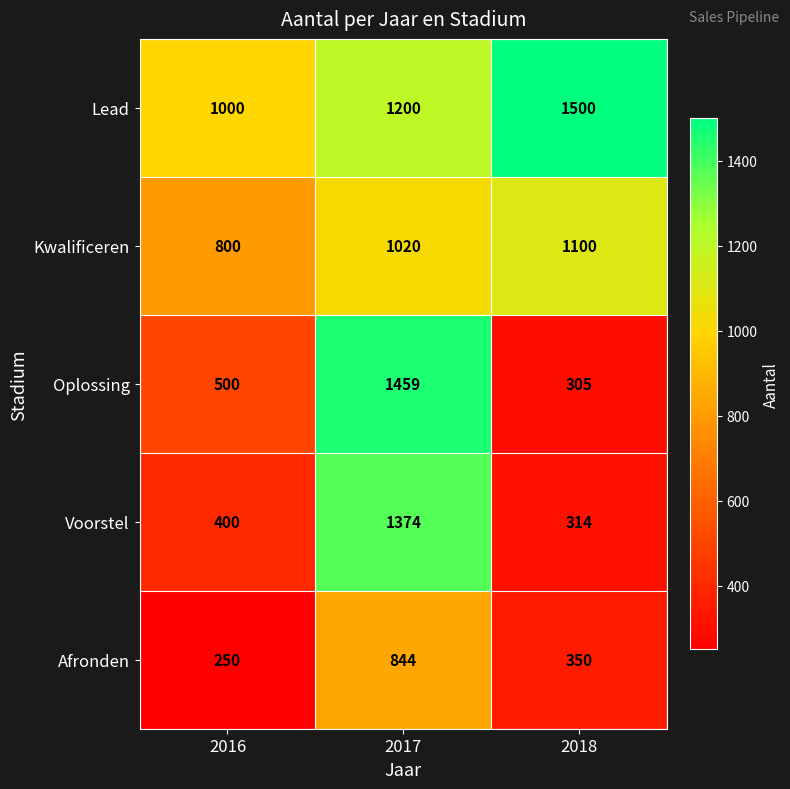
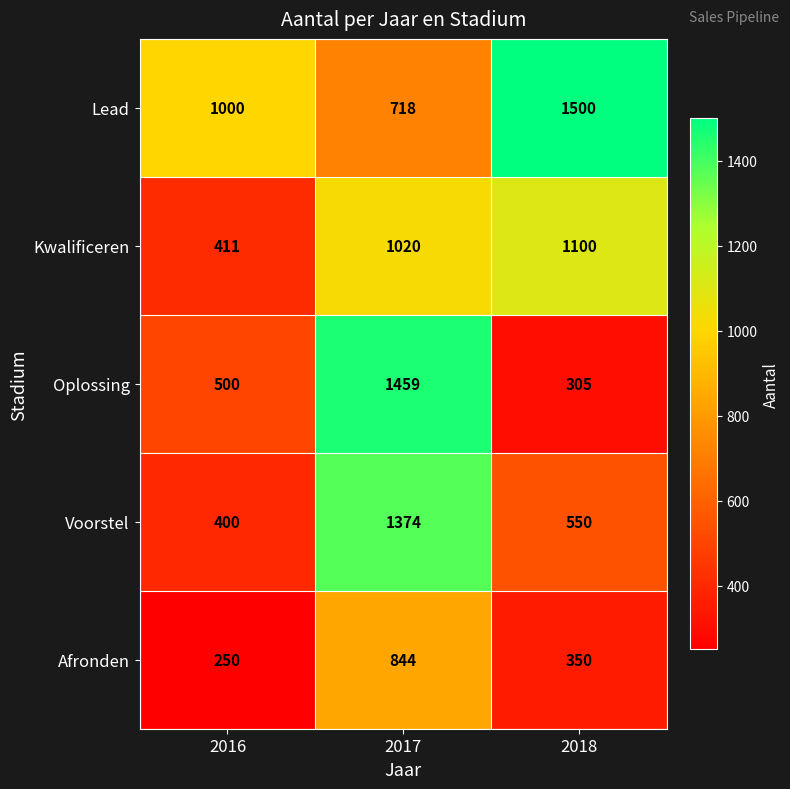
  {
    "Lead": {
      "2016": 1000,
-     "2017": 1200,
+     "2017": 718,
      "2018": 1500
    },
    "Kwalificeren": {
-     "2016": 800,
+     "2016": 411,
      "2017": 1020,
      "2018": 1100
    },
    "Oplossing": {
      "2016": 500,
      "2017": 1459,
      "2018": 305
    },
    "Voorstel": {
      "2016": 400,
      "2017": 1374,
-     "2018": 314
+     "2018": 550
    },
    "Afronden": {
      "2016": 250,
      "2017": 844,
      "2018": 350
    }
  }
